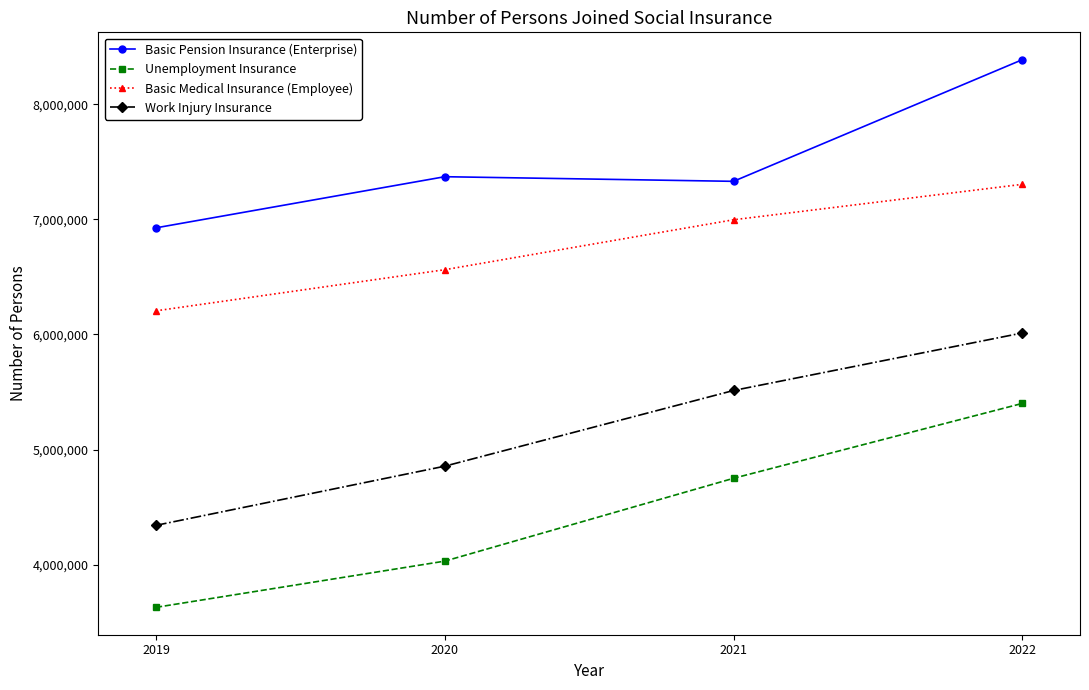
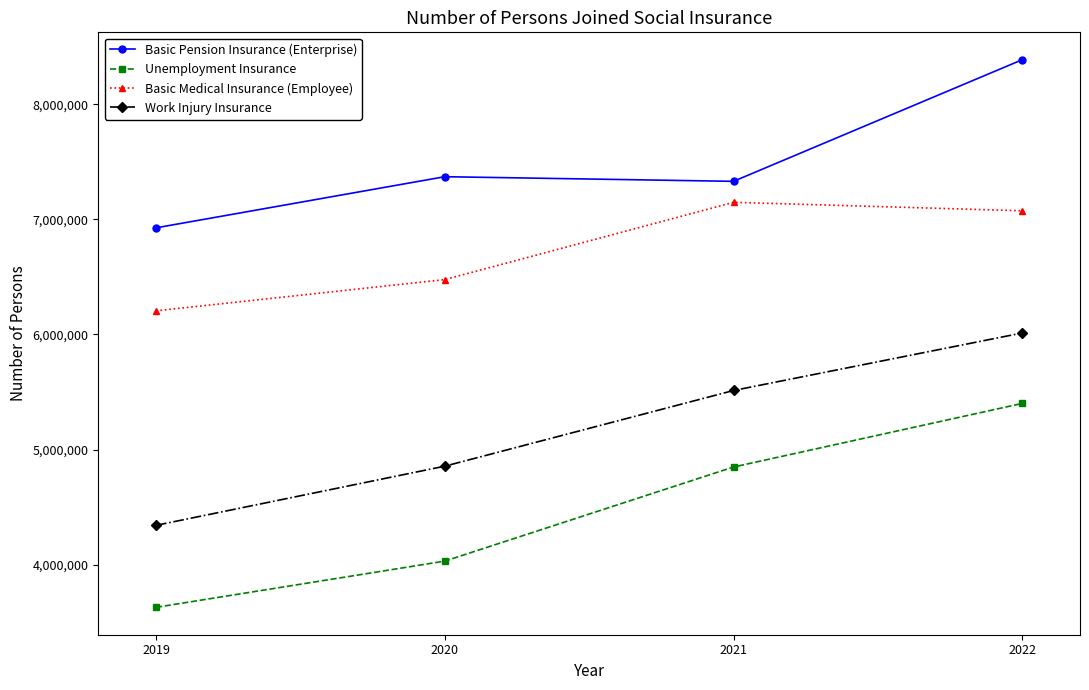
  {
    "Basic Pension Insurance (Enterprise)": {
      "2019": "6,930,000",
      "2020": "7,370,000",
      "2021": "7,330,000",
      "2022": "8,390,000"
    },
    "Unemployment Insurance": {
      "2019": "3,630,000",
      "2020": "4,030,000",
-     "2021": "4,750,000",
+     "2021": "4,850,000",
      "2022": "5,400,000"
    },
    "Basic Medical Insurance (Employee)": {
      "2019": "6,210,000",
-     "2020": "6,560,000",
-     "2021": "7,000,000",
-     "2022": "7,300,000"
+     "2020": "6,480,000",
+     "2021": "7,150,000",
+     "2022": "7,070,000"
    },
    "Work Injury Insurance": {
      "2019": "4,340,000",
      "2020": "4,860,000",
      "2021": "5,510,000",
      "2022": "6,010,000"
    }
  }
